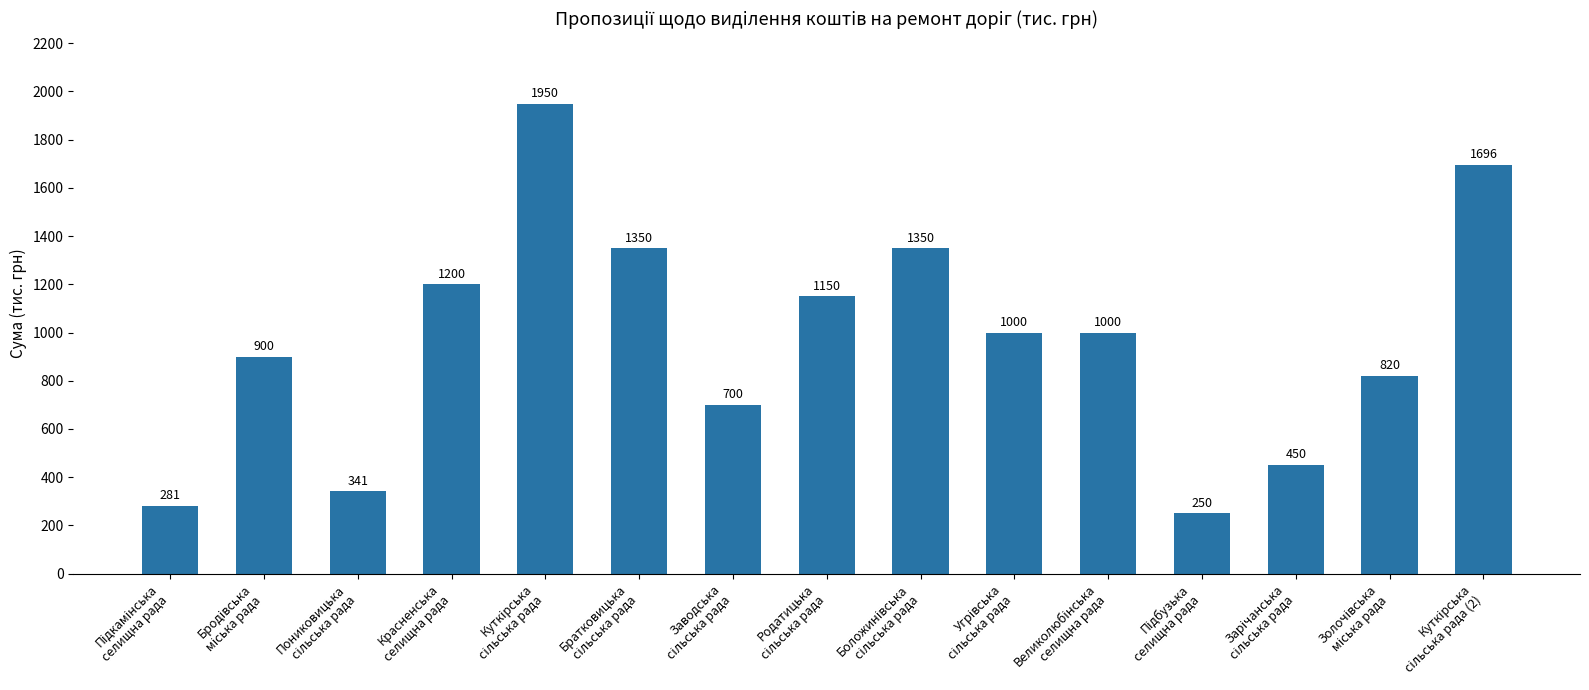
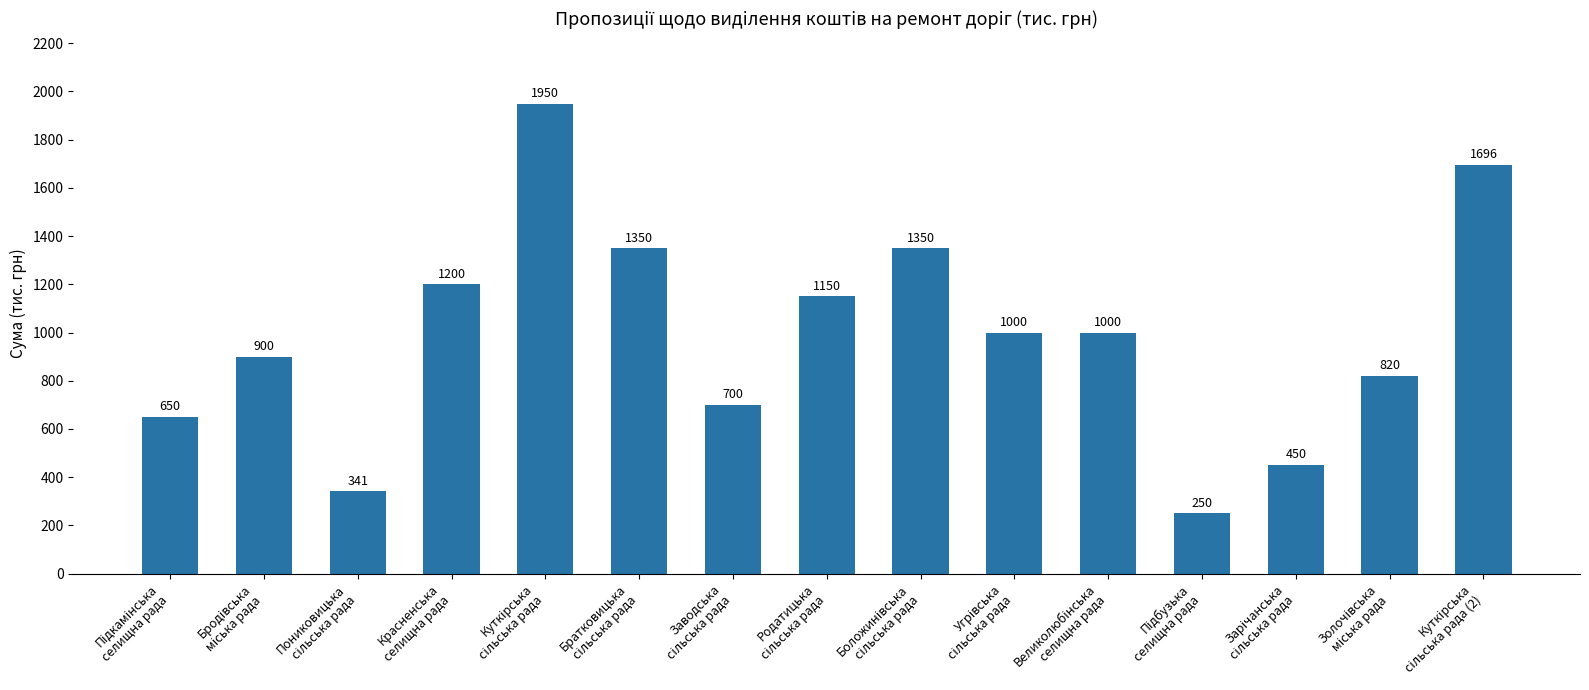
  {
-   "Підкамінська селищна рада": 281,
+   "Підкамінська селищна рада": 650,
    "Бродівська міська рада": 900,
    "Пониковицька сільська рада": 341,
    "Красненська селищна рада": 1200,
    "Куткірська сільська рада": 1950,
    "Братковицька сільська рада": 1350,
    "Заводська сільська рада": 700,
    "Родатицька сільська рада": 1150,
    "Боложинівська сільська рада": 1350,
    "Угрівська сільська рада": 1000,
    "Великолюбінська селищна рада": 1000,
    "Підбузька селищна рада": 250,
    "Зарічанська сільська рада": 450,
    "Золочівська міська рада": 820,
    "Куткірська сільська рада (2)": 1696
  }
